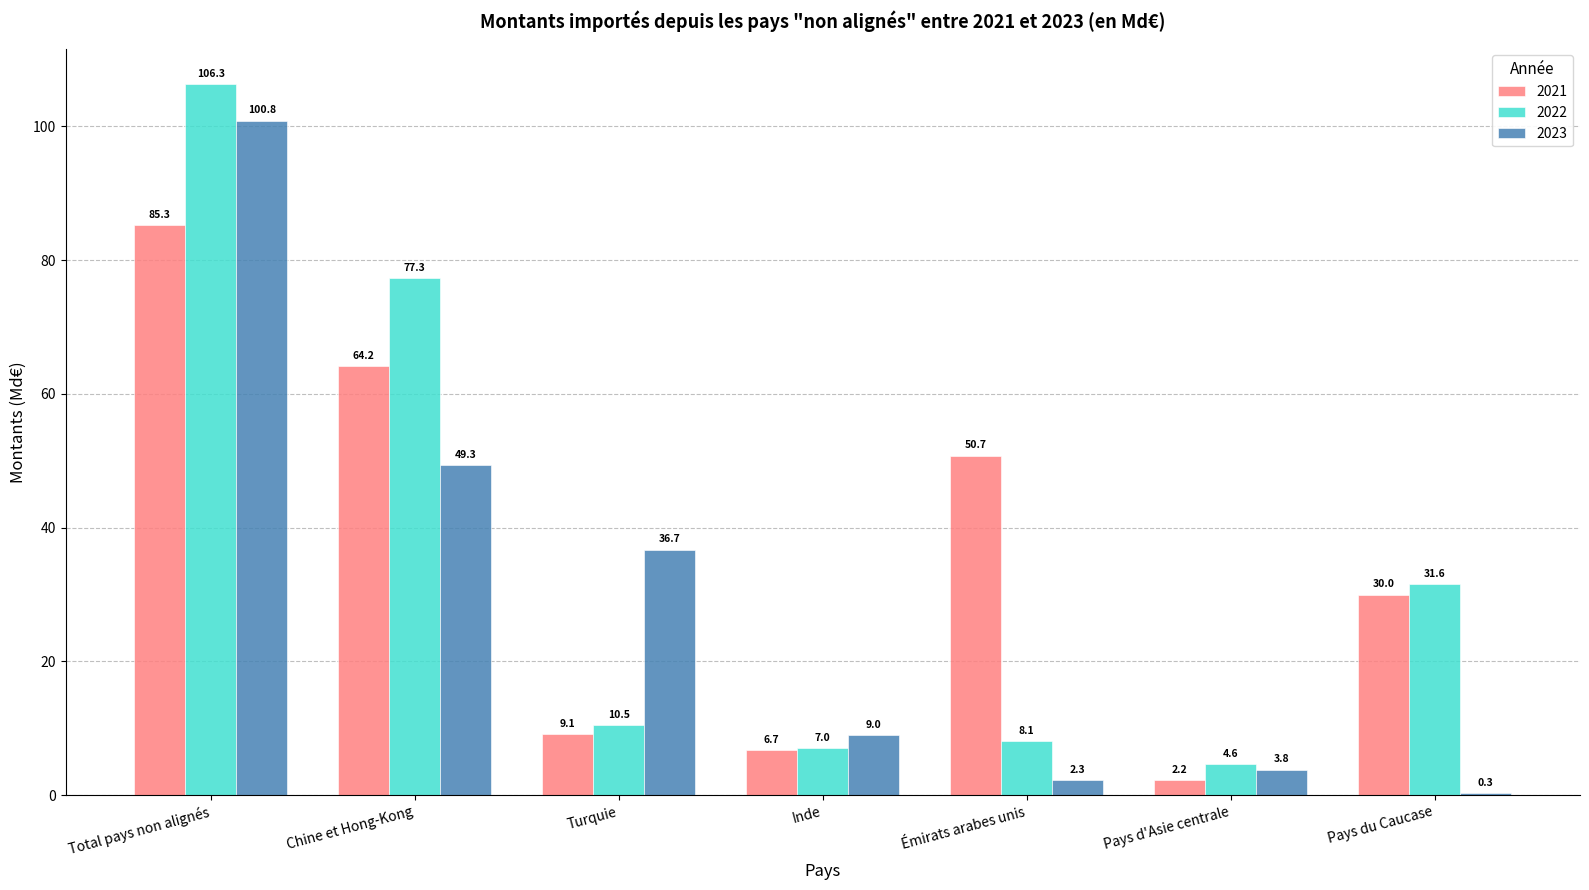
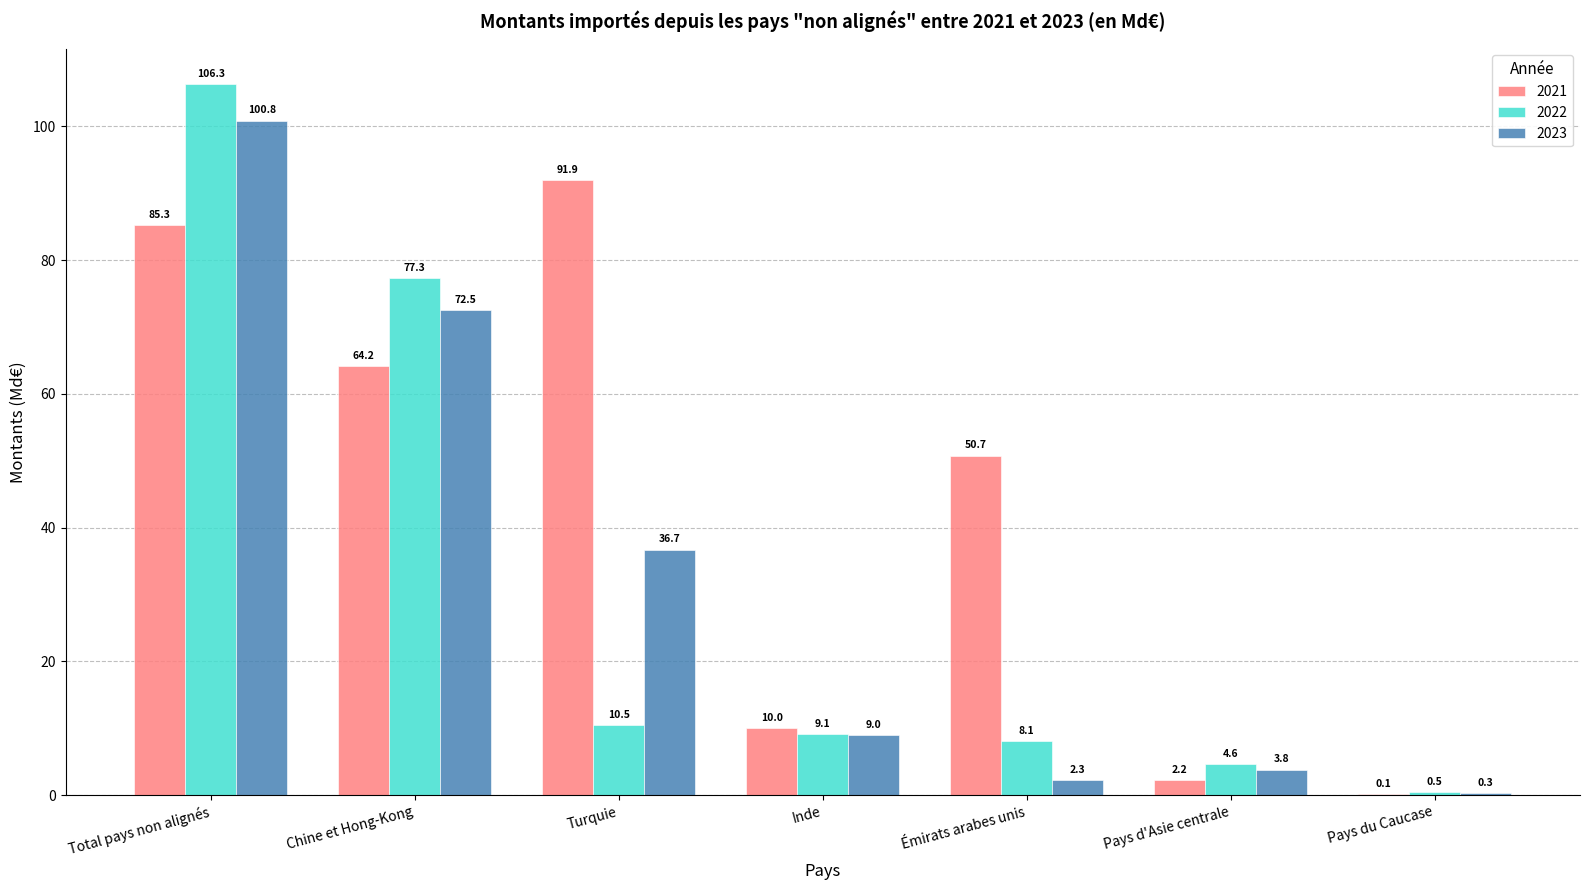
  {
    "2021": {
      "Total pays non alignés": 85.3,
      "Chine et Hong-Kong": 64.2,
-     "Turquie": 9.1,
-     "Inde": 6.7,
+     "Turquie": 91.9,
+     "Inde": 10.0,
      "Émirats arabes unis": 50.7,
      "Pays d'Asie centrale": 2.2,
-     "Pays du Caucase": 30.0
+     "Pays du Caucase": 0.1
    },
    "2022": {
      "Total pays non alignés": 106.3,
      "Chine et Hong-Kong": 77.3,
      "Turquie": 10.5,
-     "Inde": 7.0,
+     "Inde": 9.1,
      "Émirats arabes unis": 8.1,
      "Pays d'Asie centrale": 4.6,
-     "Pays du Caucase": 31.6
+     "Pays du Caucase": 0.5
    },
    "2023": {
      "Total pays non alignés": 100.8,
-     "Chine et Hong-Kong": 49.3,
+     "Chine et Hong-Kong": 72.5,
      "Turquie": 36.7,
      "Inde": 9.0,
      "Émirats arabes unis": 2.3,
      "Pays d'Asie centrale": 3.8,
      "Pays du Caucase": 0.3
    }
  }
